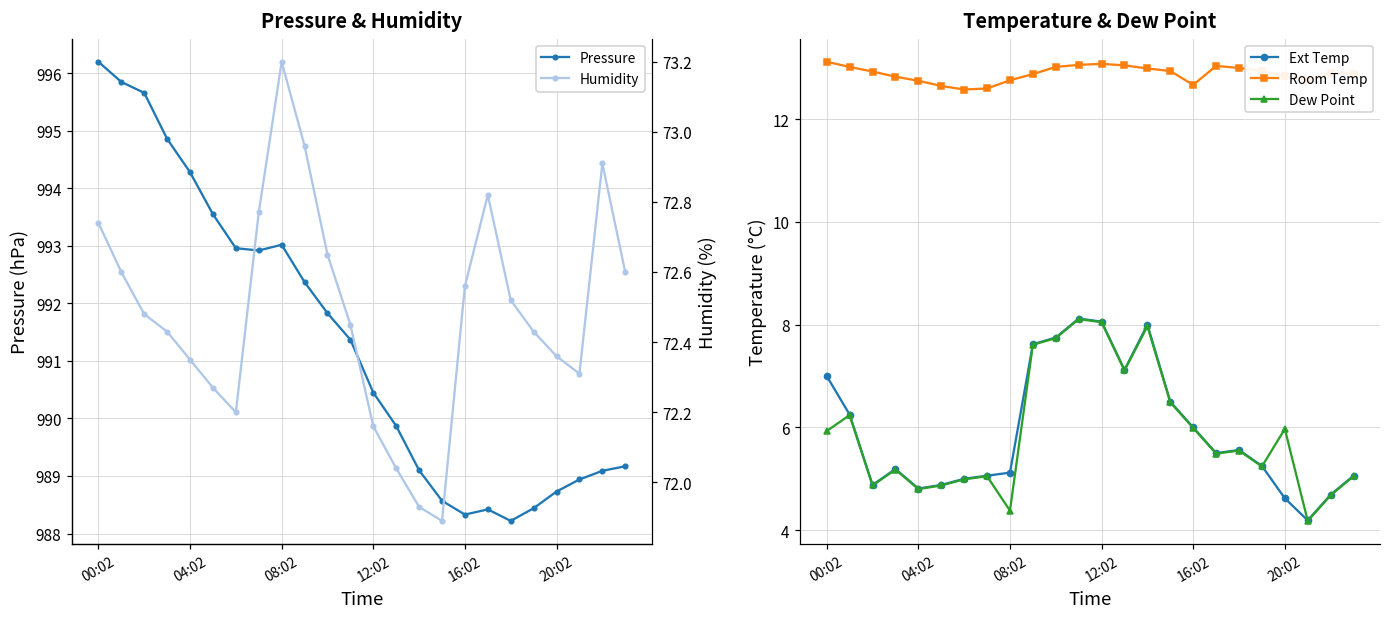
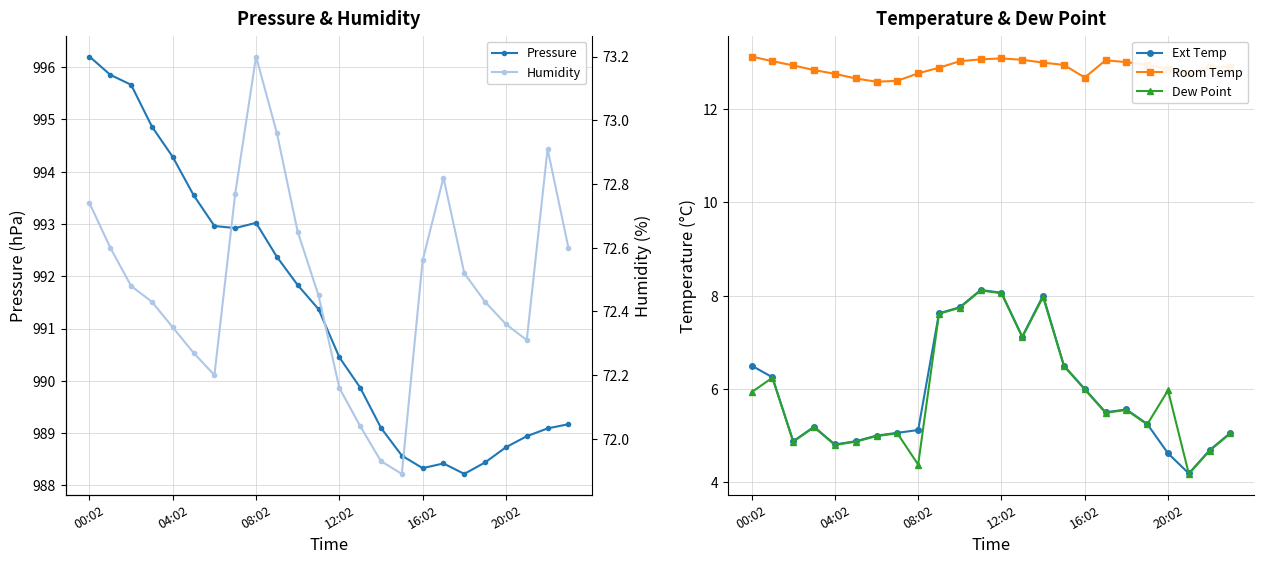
  {
    "Temperature & Dew Point": {
      "Ext Temp": {
-       "00:02": 7.0,
+       "00:02": 6.5,
        "08:02": 5.1,
        "20:02": 4.6
      },
      "Room Temp": {
        "00:02": 13.1,
        "04:02": 12.8,
        "08:02": 12.8,
        "12:02": 13.1,
        "16:02": 12.7
      },
      "Dew Point": {
        "00:02": 5.9,
        "08:02": 4.4,
        "20:02": 6.0
      }
    }
  }
